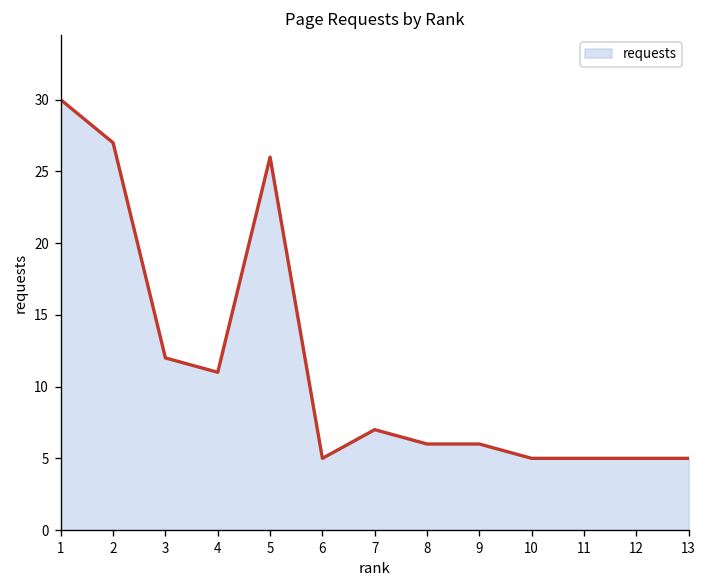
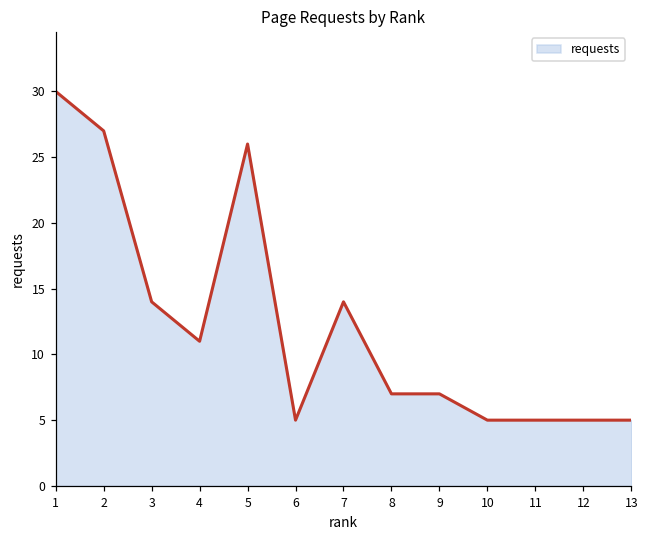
  {
    "1": 30,
    "2": 27,
-   "3": 12,
+   "3": 14,
    "4": 11,
    "5": 26,
    "6": 5,
-   "7": 7,
-   "8": 6,
-   "9": 6,
+   "7": 14,
+   "8": 7,
+   "9": 7,
    "10": 5,
    "11": 5,
    "12": 5,
    "13": 5
  }
